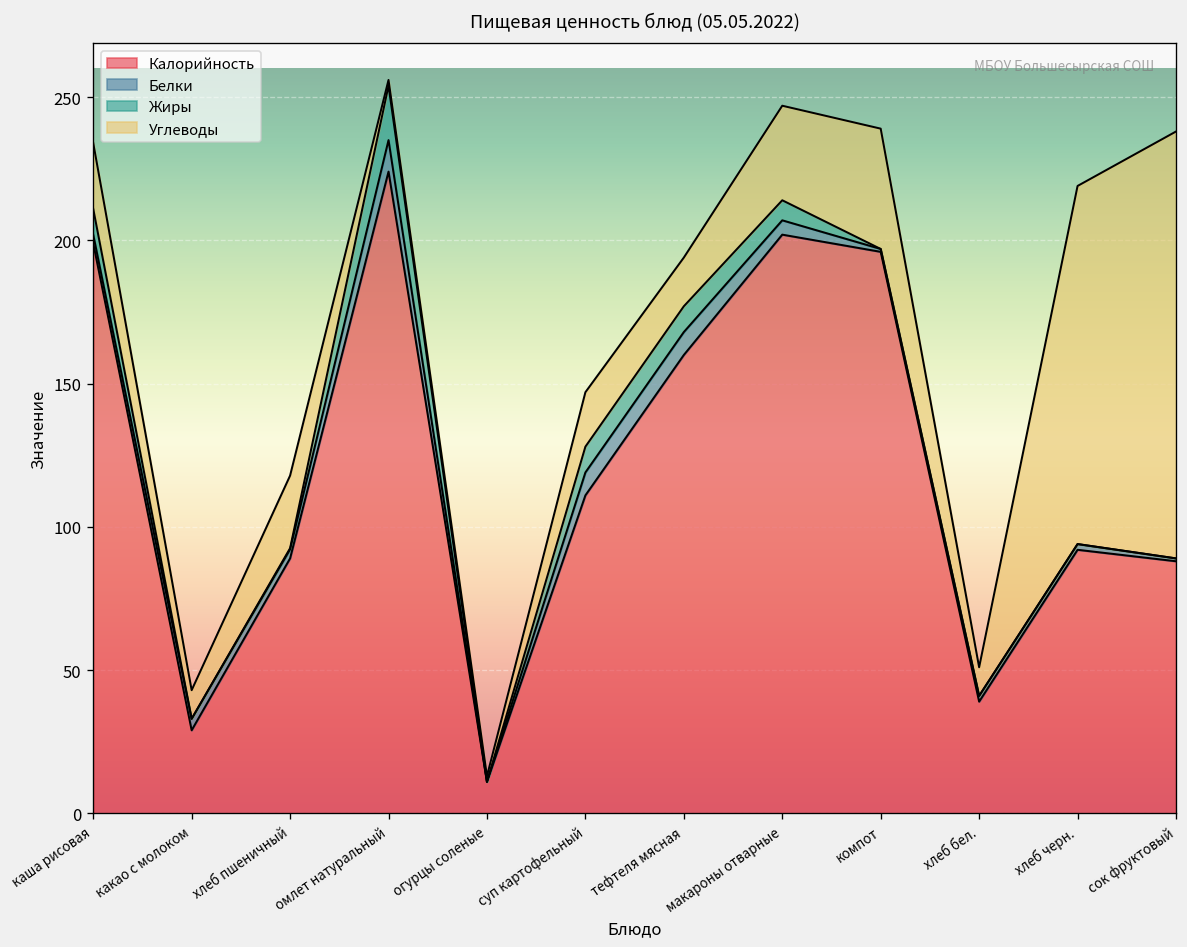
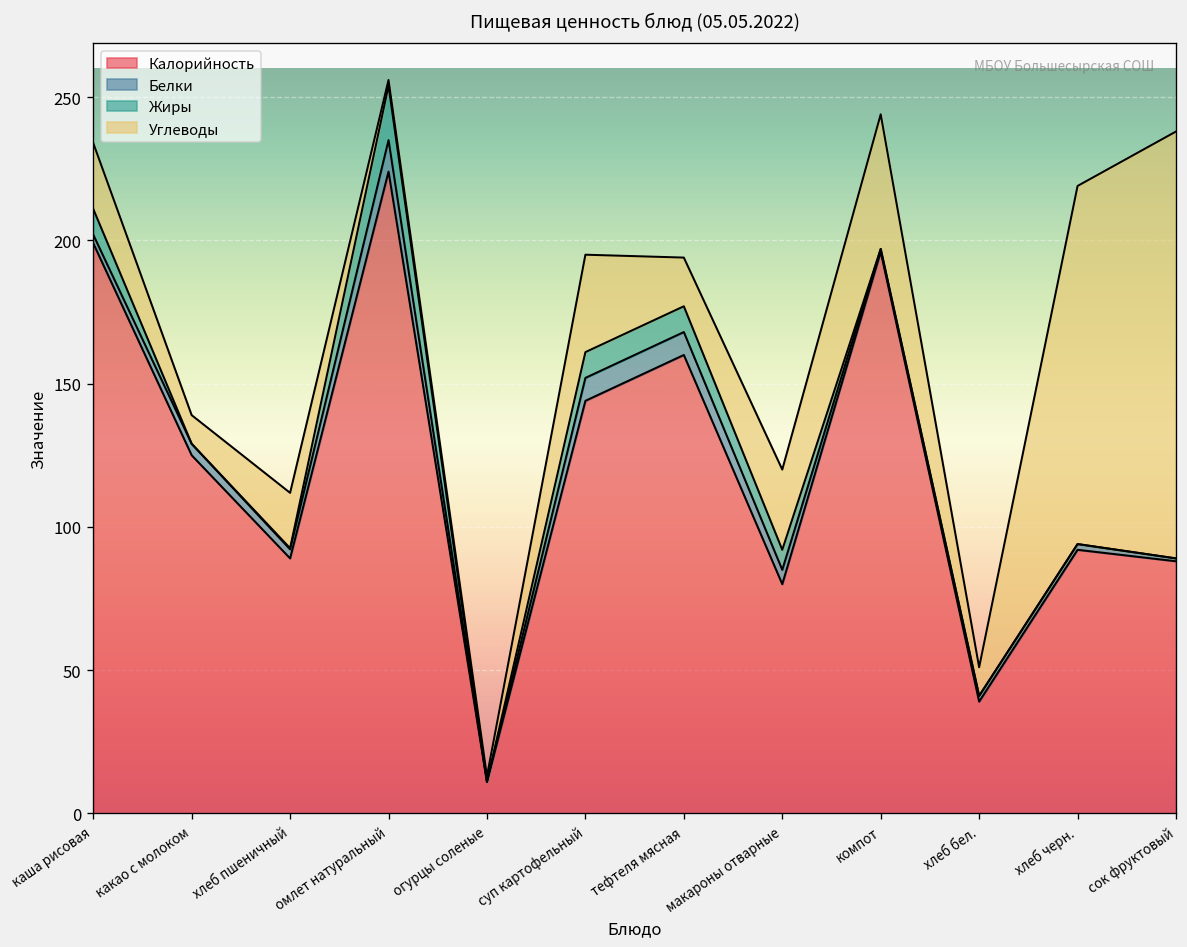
  {
    "Калорийность": {
      "каша рисовая": 199,
-     "какао с молоком": 29,
+     "какао с молоком": 125,
      "хлеб пшеничный": 89,
      "омлет натуральный": 224,
-     "суп картофельный": 111,
+     "суп картофельный": 144,
      "тефтеля мясная": 160,
-     "макароны отварные": 202,
+     "макароны отварные": 80,
      "хлеб бел.": 39,
      "хлеб черн.": 92
    },
    "Углеводы": {
      "каша рисовая": 23,
      "какао с молоком": 10,
-     "хлеб пшеничный": 25,
+     "хлеб пшеничный": 19,
      "омлет натуральный": 2,
      "огурцы соленые": 2,
-     "суп картофельный": 19,
+     "суп картофельный": 34,
      "тефтеля мясная": 17,
-     "макароны отварные": 33,
-     "компот": 42,
+     "макароны отварные": 28,
+     "компот": 47,
      "хлеб бел.": 10,
      "хлеб черн.": 125,
      "сок фруктовый": 149
    }
  }
